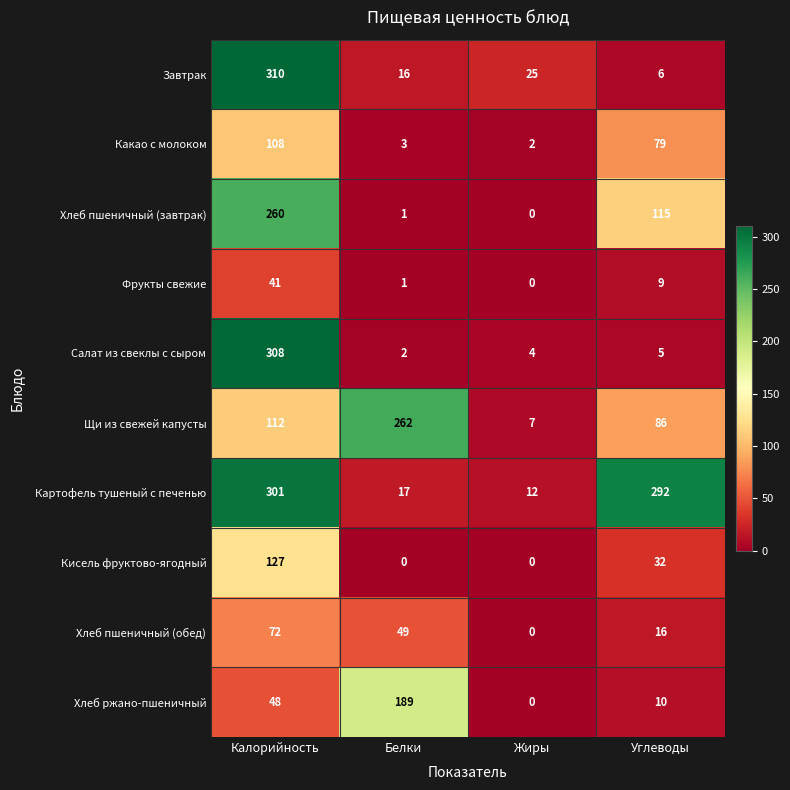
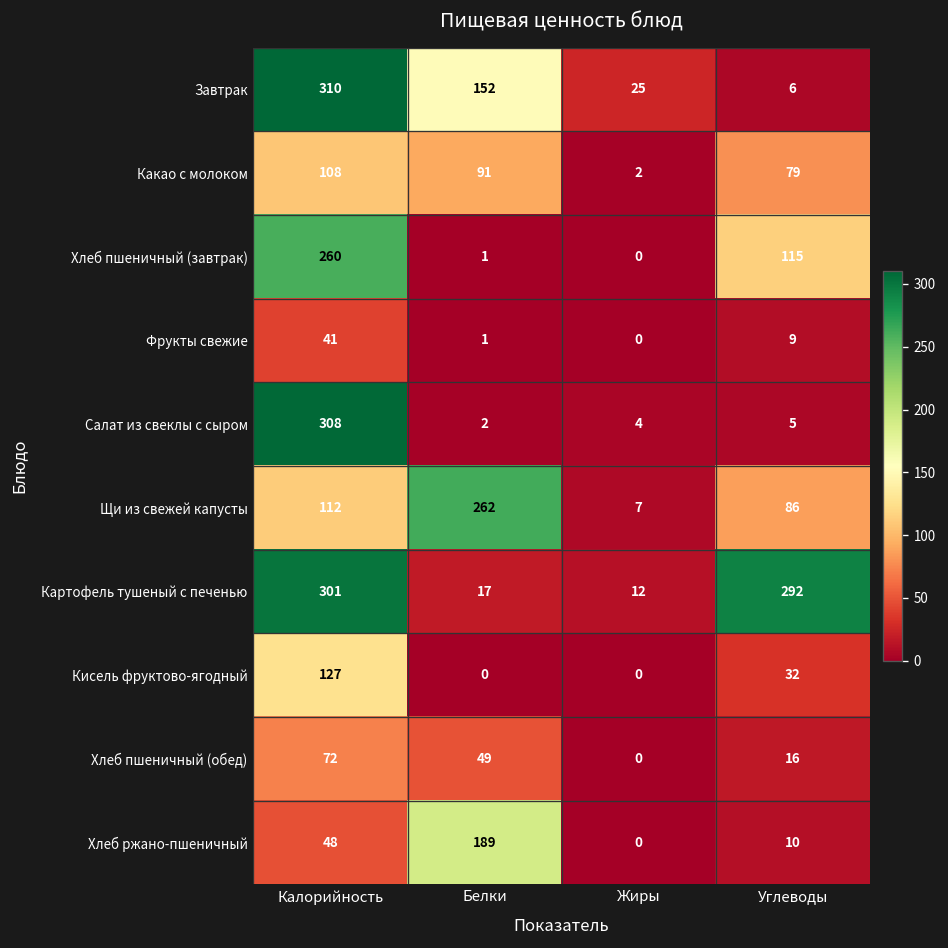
  {
    "Завтрак": {
      "Калорийность": 310,
-     "Белки": 16,
+     "Белки": 152,
      "Жиры": 25,
      "Углеводы": 6
    },
    "Какао с молоком": {
      "Калорийность": 108,
-     "Белки": 3,
+     "Белки": 91,
      "Жиры": 2,
      "Углеводы": 79
    },
    "Хлеб пшеничный (завтрак)": {
      "Калорийность": 260,
      "Белки": 1,
      "Жиры": 0,
      "Углеводы": 115
    },
    "Фрукты свежие": {
      "Калорийность": 41,
      "Белки": 1,
      "Жиры": 0,
      "Углеводы": 9
    },
    "Салат из свеклы с сыром": {
      "Калорийность": 308,
      "Белки": 2,
      "Жиры": 4,
      "Углеводы": 5
    },
    "Щи из свежей капусты": {
      "Калорийность": 112,
      "Белки": 262,
      "Жиры": 7,
      "Углеводы": 86
    },
    "Картофель тушеный с печенью": {
      "Калорийность": 301,
      "Белки": 17,
      "Жиры": 12,
      "Углеводы": 292
    },
    "Кисель фруктово-ягодный": {
      "Калорийность": 127,
      "Белки": 0,
      "Жиры": 0,
      "Углеводы": 32
    },
    "Хлеб пшеничный (обед)": {
      "Калорийность": 72,
      "Белки": 49,
      "Жиры": 0,
      "Углеводы": 16
    },
    "Хлеб ржано-пшеничный": {
      "Калорийность": 48,
      "Белки": 189,
      "Жиры": 0,
      "Углеводы": 10
    }
  }
